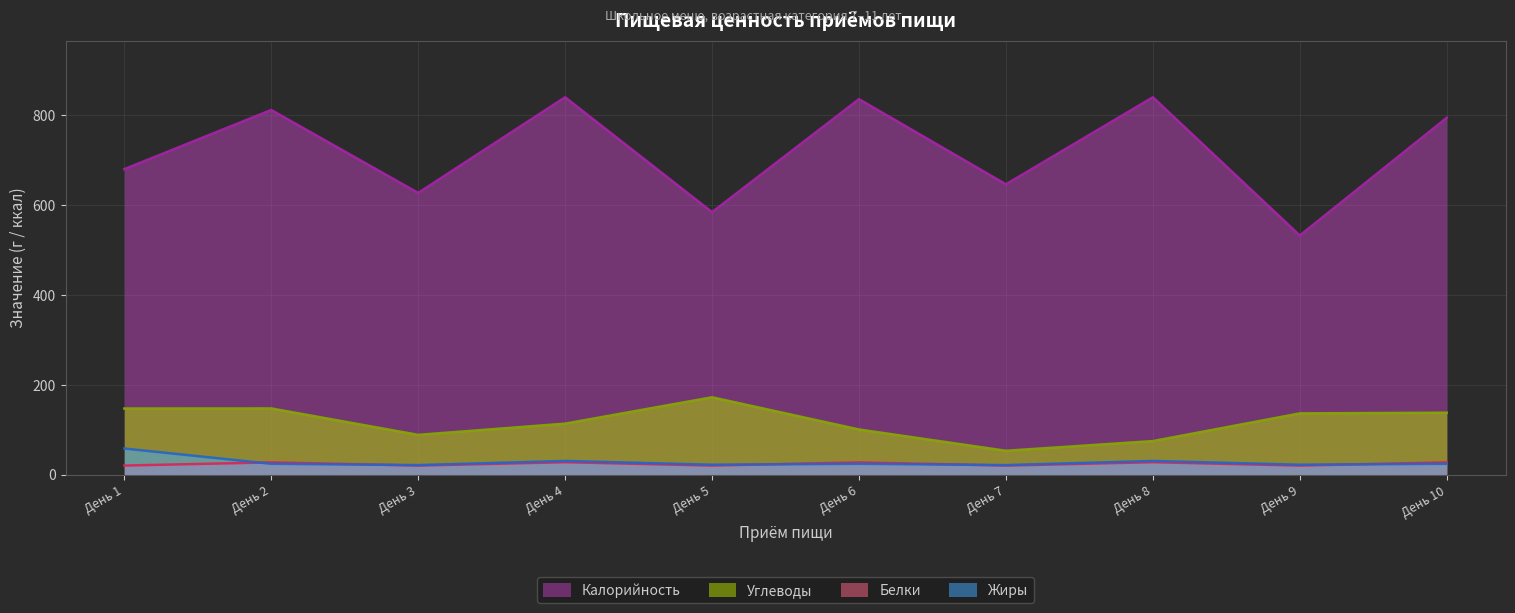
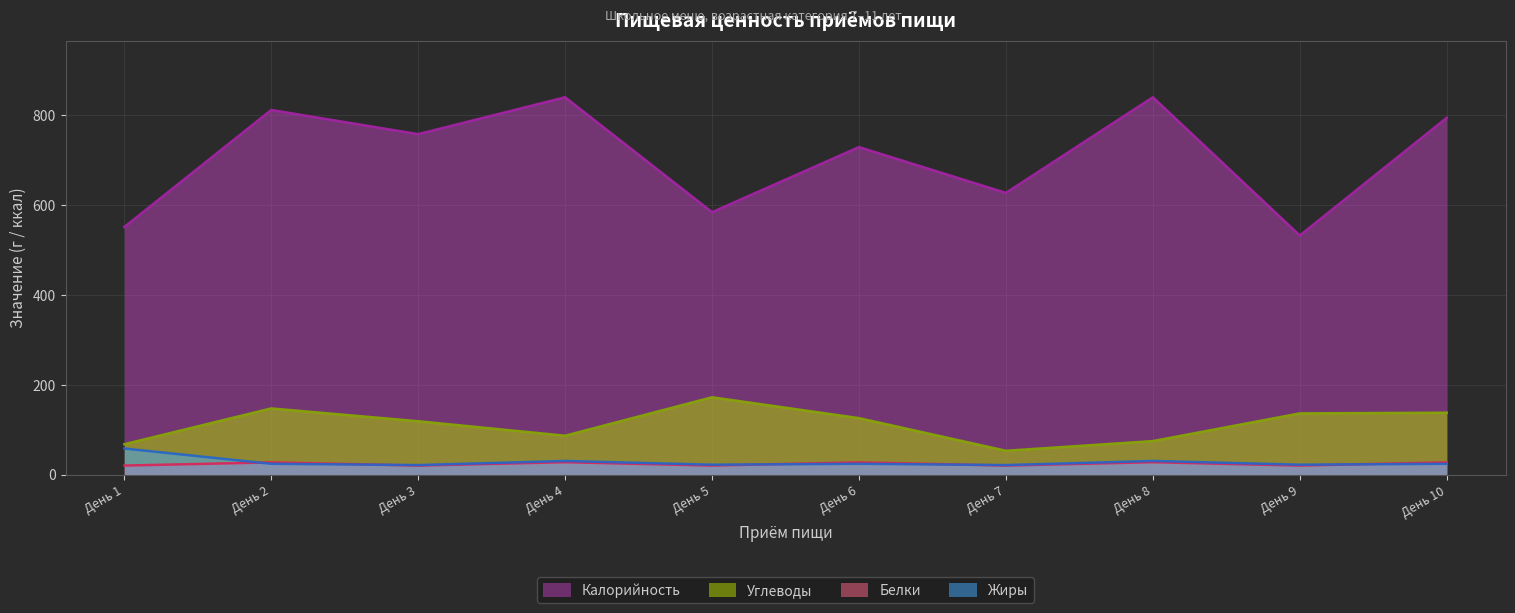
  {
    "Калорийность": {
-     "День 1": 680,
+     "День 1": 550,
      "День 2": 810,
-     "День 3": 630,
+     "День 3": 760,
      "День 4": 840,
      "День 5": 580,
-     "День 6": 840,
-     "День 7": 650,
+     "День 6": 730,
+     "День 7": 630,
      "День 8": 840,
      "День 9": 530,
      "День 10": 790
    },
    "Углеводы": {
-     "День 1": 150,
+     "День 1": 70,
      "День 2": 150,
-     "День 3": 90,
-     "День 4": 110,
+     "День 3": 120,
+     "День 4": 90,
      "День 5": 170,
-     "День 6": 100,
+     "День 6": 130,
      "День 7": 50,
      "День 8": 70,
      "День 9": 140,
      "День 10": 140
    },
    "Белки": {
      "День 1": 20
    },
    "Жиры": {
      "День 1": 60
    }
  }
